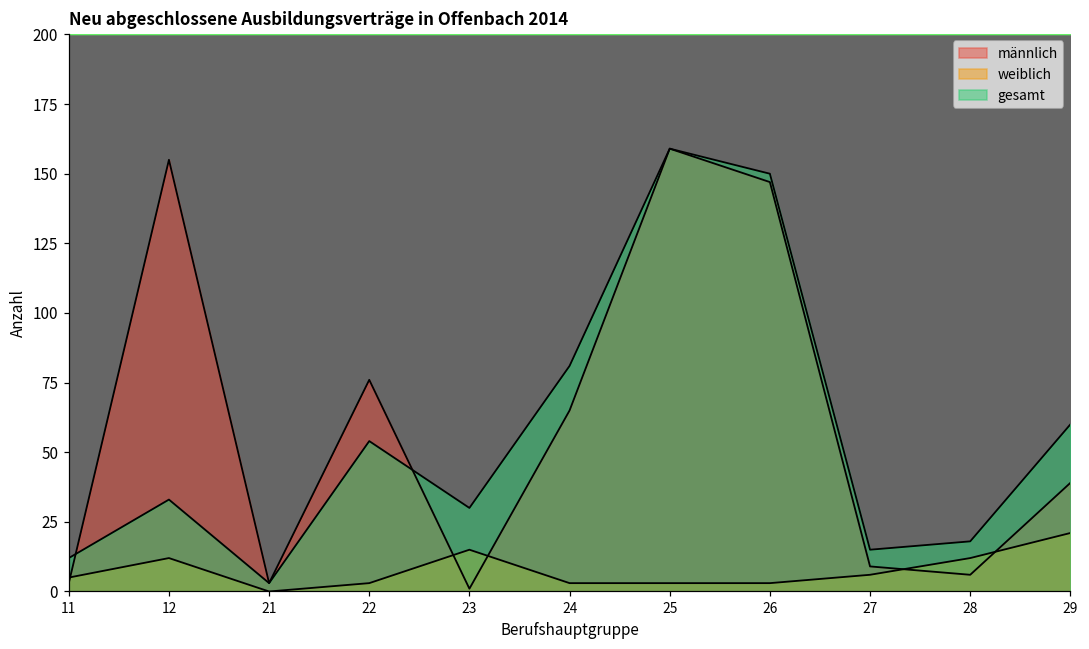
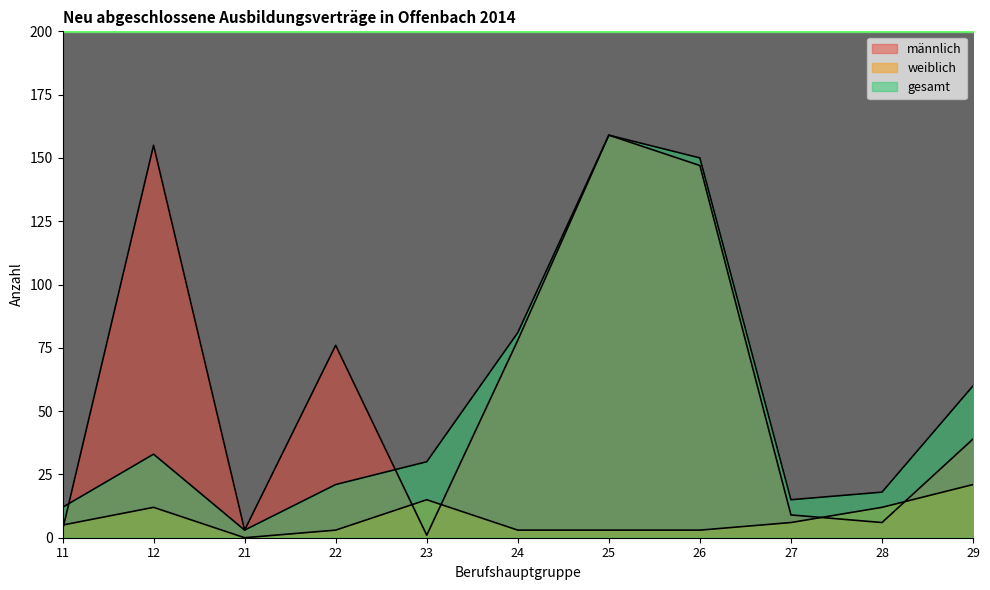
  {
    "männlich": {
      "11": 3,
      "12": 155,
      "22": 76,
      "23": 1,
-     "24": 65,
+     "24": 78,
      "26": 147,
      "27": 9,
      "28": 6,
      "29": 39
    },
    "weiblich": {
      "11": 5,
      "12": 12,
      "21": 0,
      "22": 3,
      "23": 15,
      "24": 3,
      "25": 3,
      "26": 3,
      "27": 6,
      "28": 12,
      "29": 21
    },
    "gesamt": {
      "11": 12,
      "12": 33,
-     "22": 54,
+     "22": 21,
      "23": 30,
      "24": 81,
      "26": 150,
      "27": 15,
      "28": 18,
      "29": 60
    }
  }
